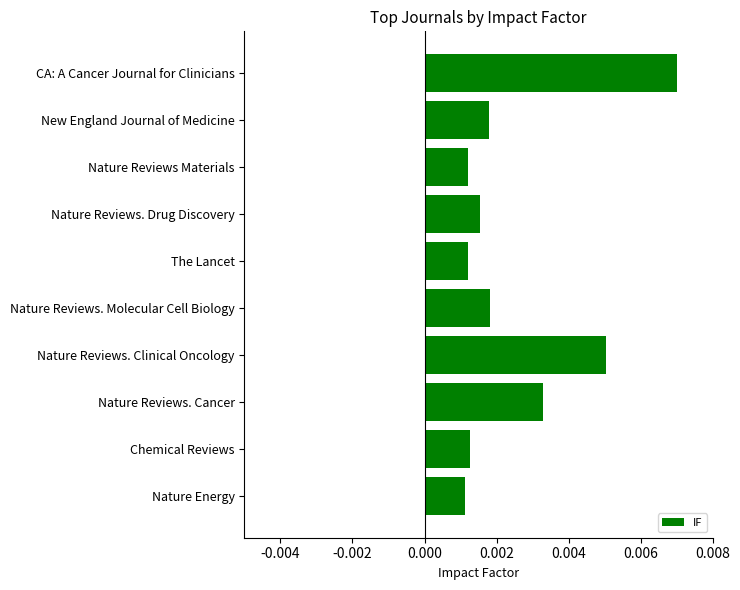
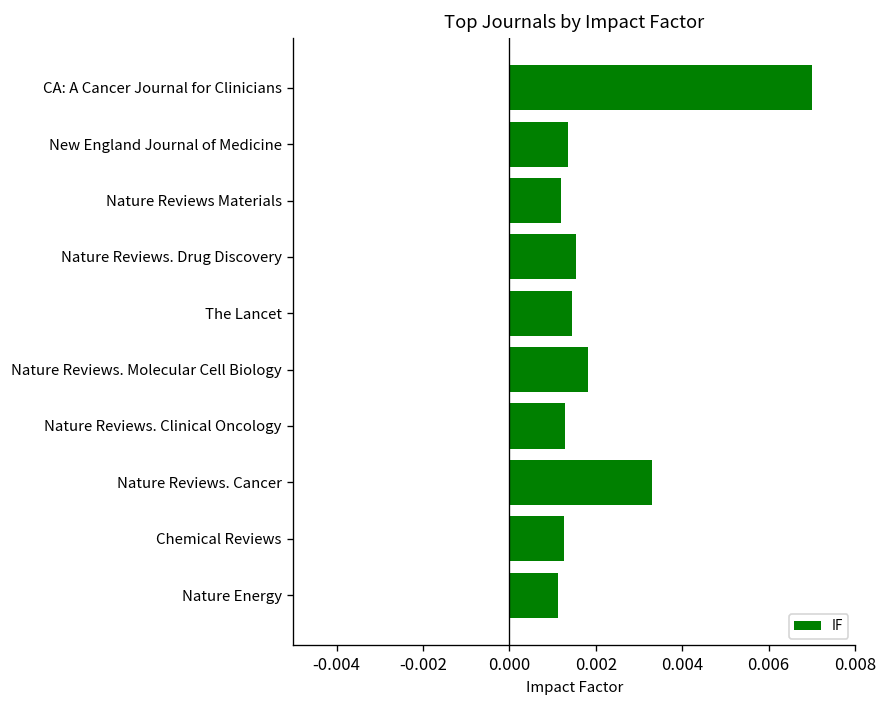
  {
    "CA: A Cancer Journal for Clinicians": 0.0070,
-   "New England Journal of Medicine": 0.0018,
+   "New England Journal of Medicine": 0.0013,
    "Nature Reviews Materials": 0.0012,
    "Nature Reviews. Drug Discovery": 0.0016,
-   "The Lancet": 0.0012,
+   "The Lancet": 0.0014,
    "Nature Reviews. Molecular Cell Biology": 0.0018,
-   "Nature Reviews. Clinical Oncology": 0.0050,
+   "Nature Reviews. Clinical Oncology": 0.0013,
    "Nature Reviews. Cancer": 0.0033,
    "Chemical Reviews": 0.0013,
    "Nature Energy": 0.0011
  }
